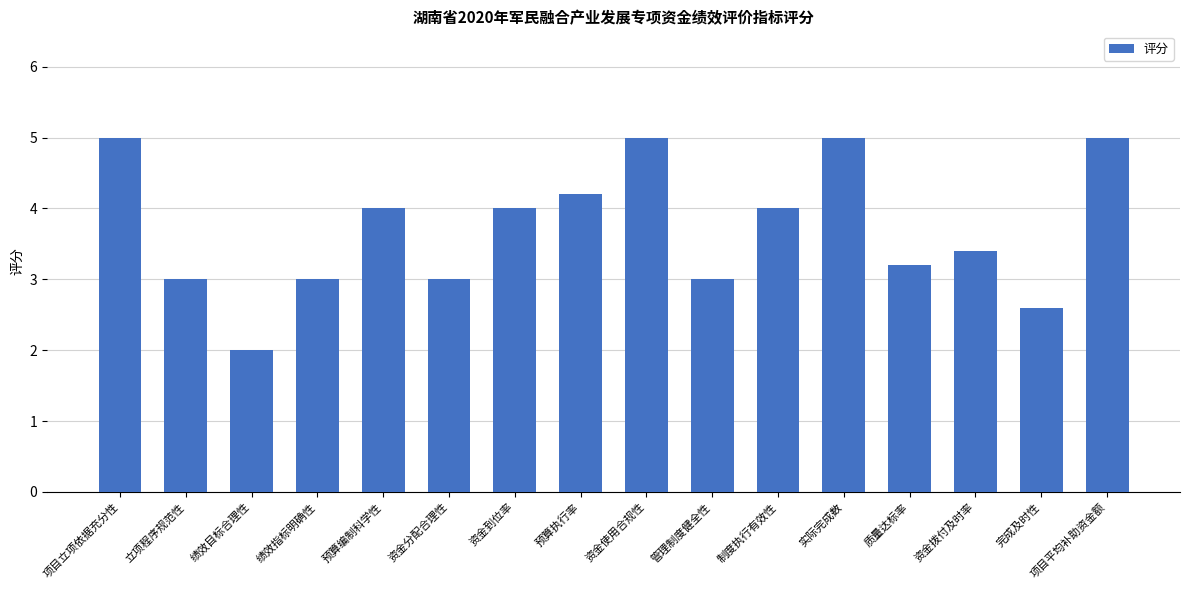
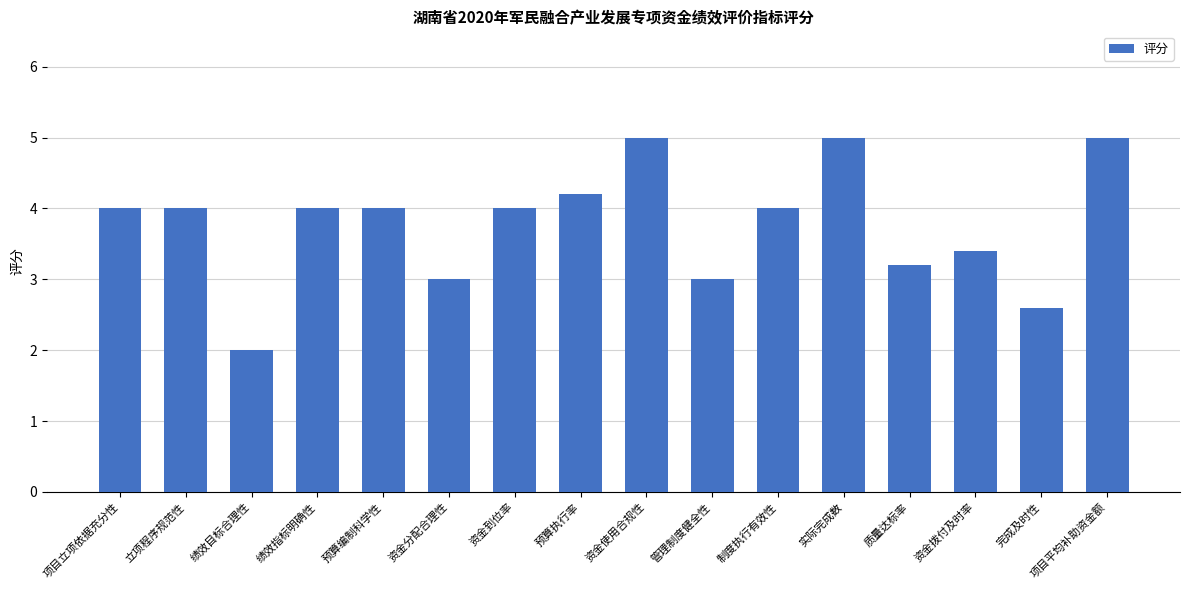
  {
-   "项目立项依据充分性": 5,
-   "立项程序规范性": 3,
+   "项目立项依据充分性": 4,
+   "立项程序规范性": 4,
    "绩效目标合理性": 2,
-   "绩效指标明确性": 3,
+   "绩效指标明确性": 4,
    "预算编制科学性": 4,
    "资金分配合理性": 3,
    "资金到位率": 4,
    "预算执行率": 4.2,
    "资金使用合规性": 5,
    "管理制度健全性": 3,
    "制度执行有效性": 4,
    "实际完成数": 5,
    "质量达标率": 3.2,
    "资金拨付及时率": 3.4,
    "完成及时性": 2.6,
    "项目平均补助资金额": 5
  }
